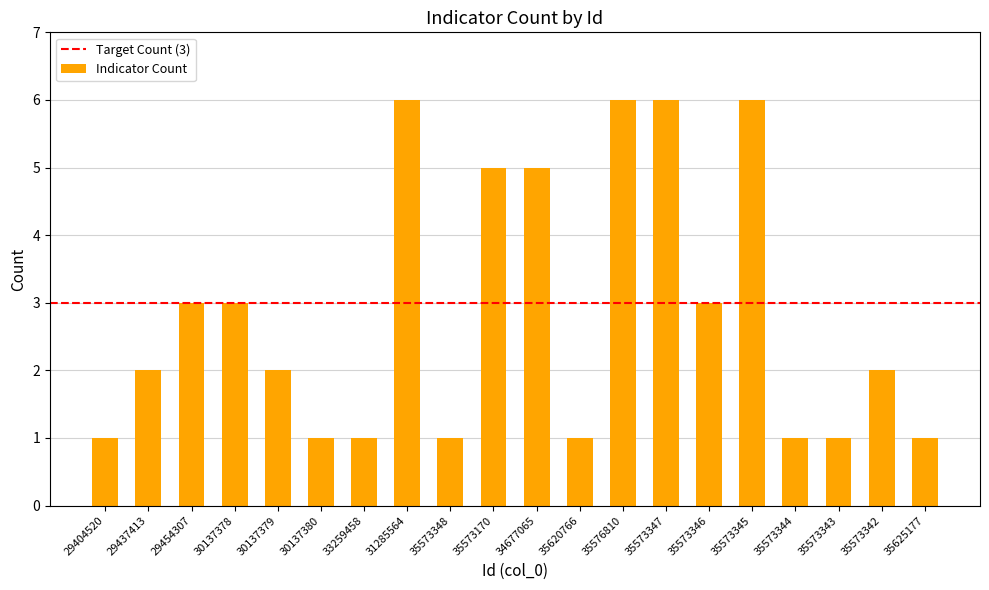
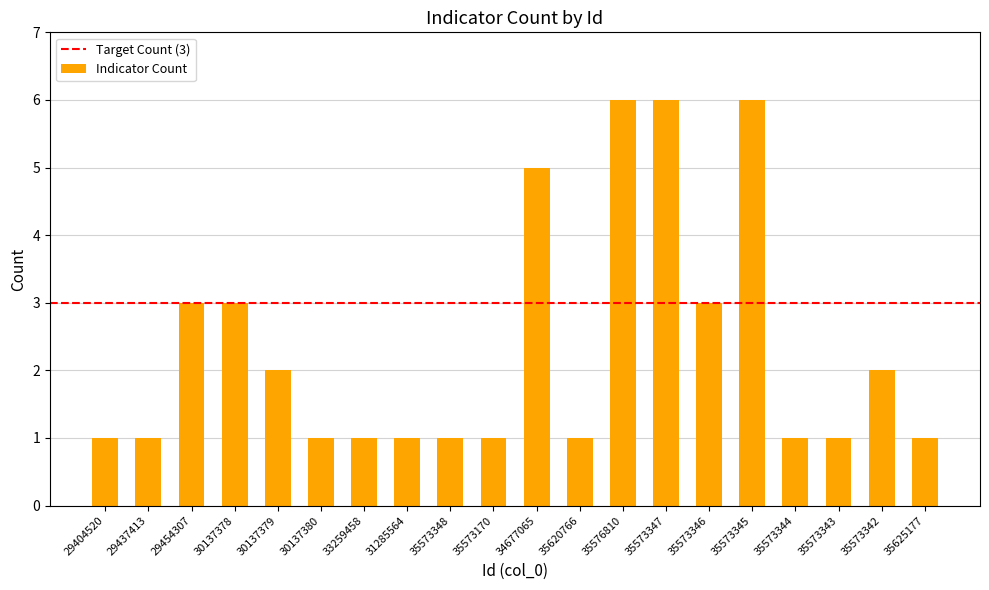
  {
    "29404520": 1,
-   "29437413": 2,
+   "29437413": 1,
    "29454307": 3,
    "30137378": 3,
    "30137379": 2,
    "30137380": 1,
    "33259458": 1,
-   "31285564": 6,
+   "31285564": 1,
    "35573348": 1,
-   "35573170": 5,
+   "35573170": 1,
    "34677065": 5,
    "35620766": 1,
    "35576810": 6,
    "35573347": 6,
    "35573346": 3,
    "35573345": 6,
    "35573344": 1,
    "35573343": 1,
    "35573342": 2,
    "35625177": 1
  }
